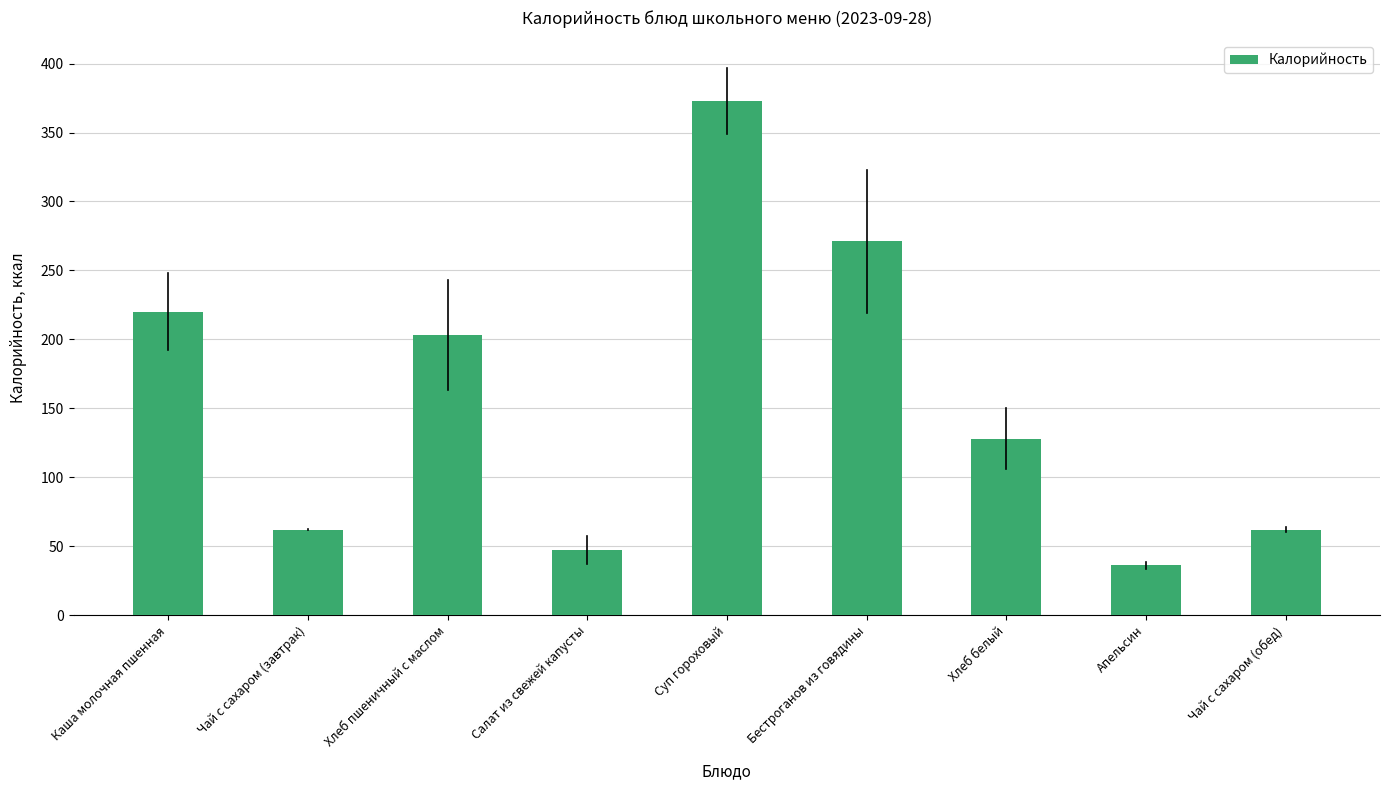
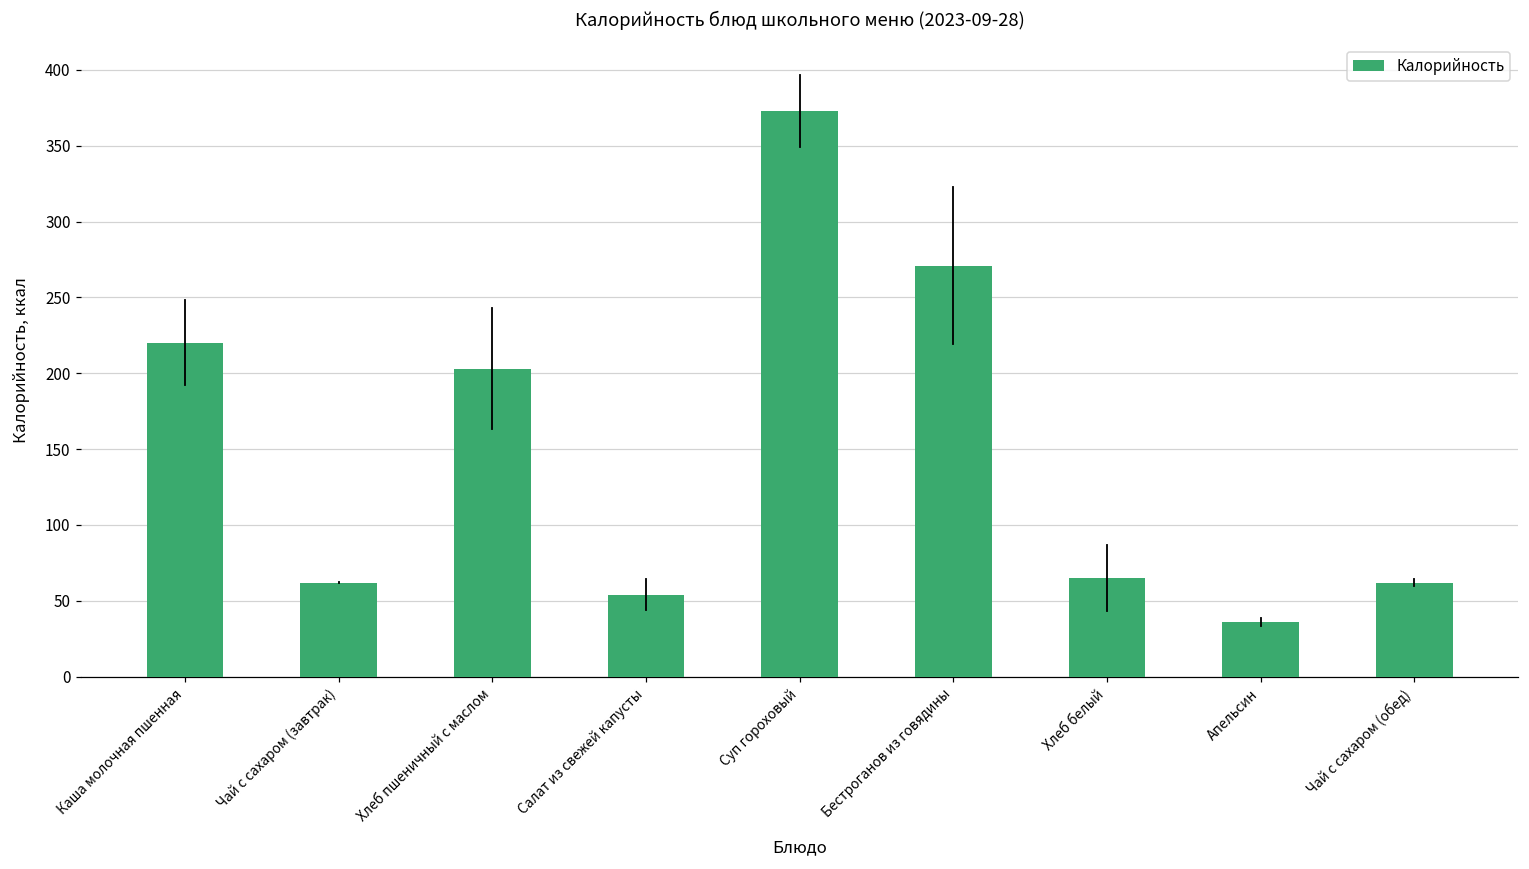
  {
    "Калорийность": {
      "Каша молочная пшенная": 220,
      "Чай с сахаром (завтрак)": 62,
      "Хлеб пшеничный с маслом": 203,
-     "Салат из свежей капусты": 47,
+     "Салат из свежей капусты": 54,
      "Суп гороховый": 373,
      "Бестроганов из говядины": 271,
-     "Хлеб белый": 128,
+     "Хлеб белый": 65,
      "Апельсин": 36,
      "Чай с сахаром (обед)": 62
    }
  }
